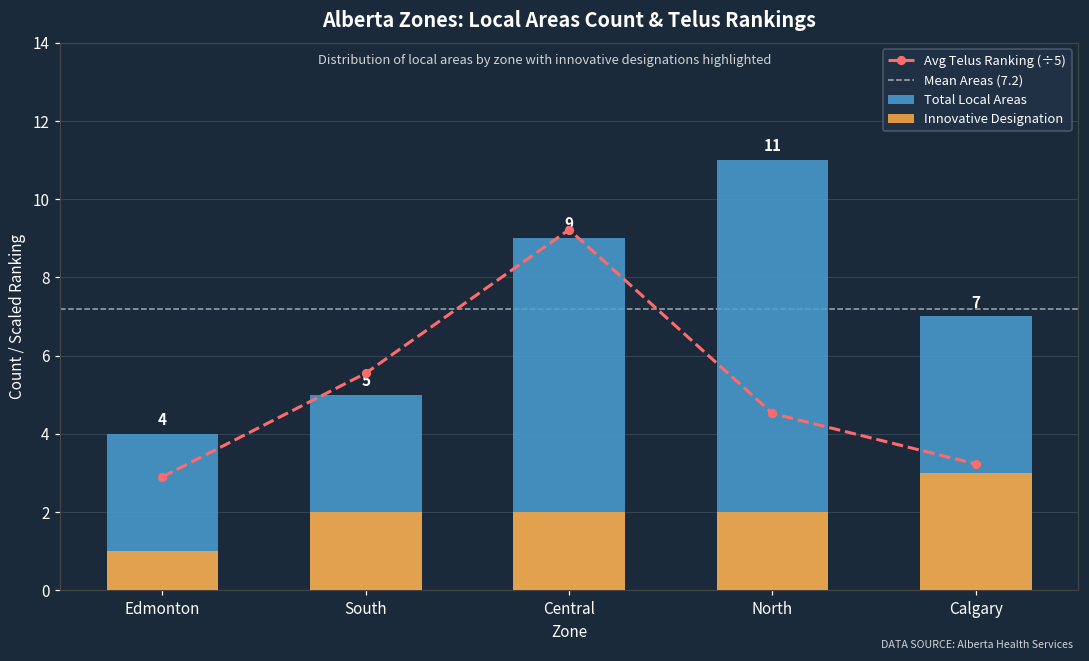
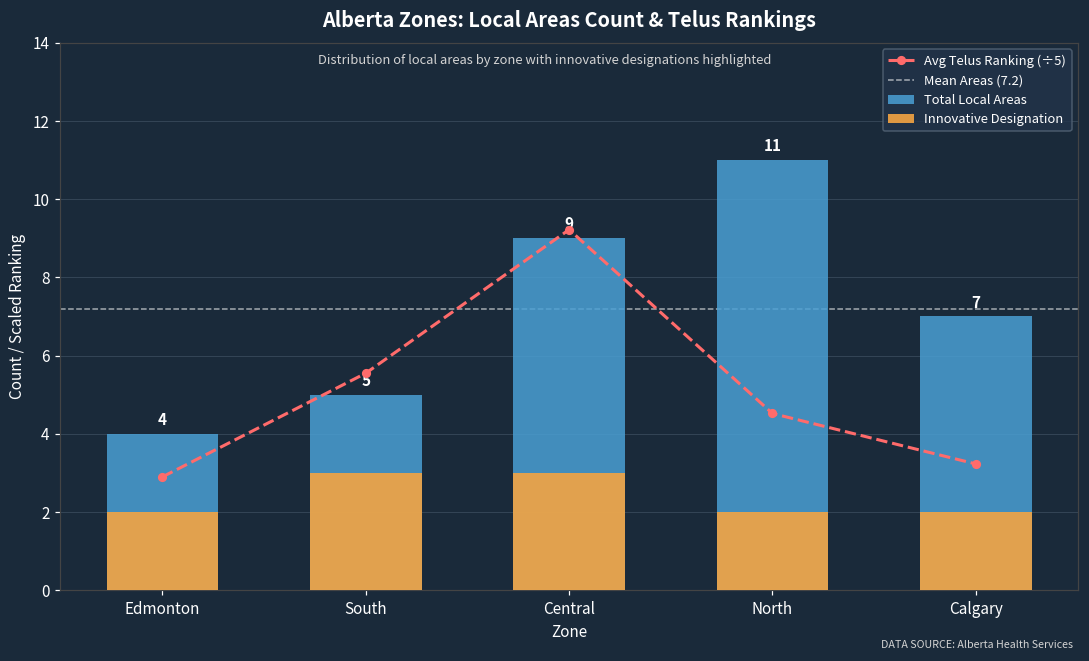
  {
    "Total Local Areas": {
      "Edmonton": 4,
      "North": 11,
      "Calgary": 7
    },
    "Avg Telus Ranking (÷5)": {
      "Central": 9
    },
    "Innovative Designation": {
-     "Edmonton": 1,
-     "South": 2,
-     "Central": 2,
-     "Calgary": 3
+     "Edmonton": 2,
+     "South": 3,
+     "Central": 3,
+     "Calgary": 2
    }
  }
